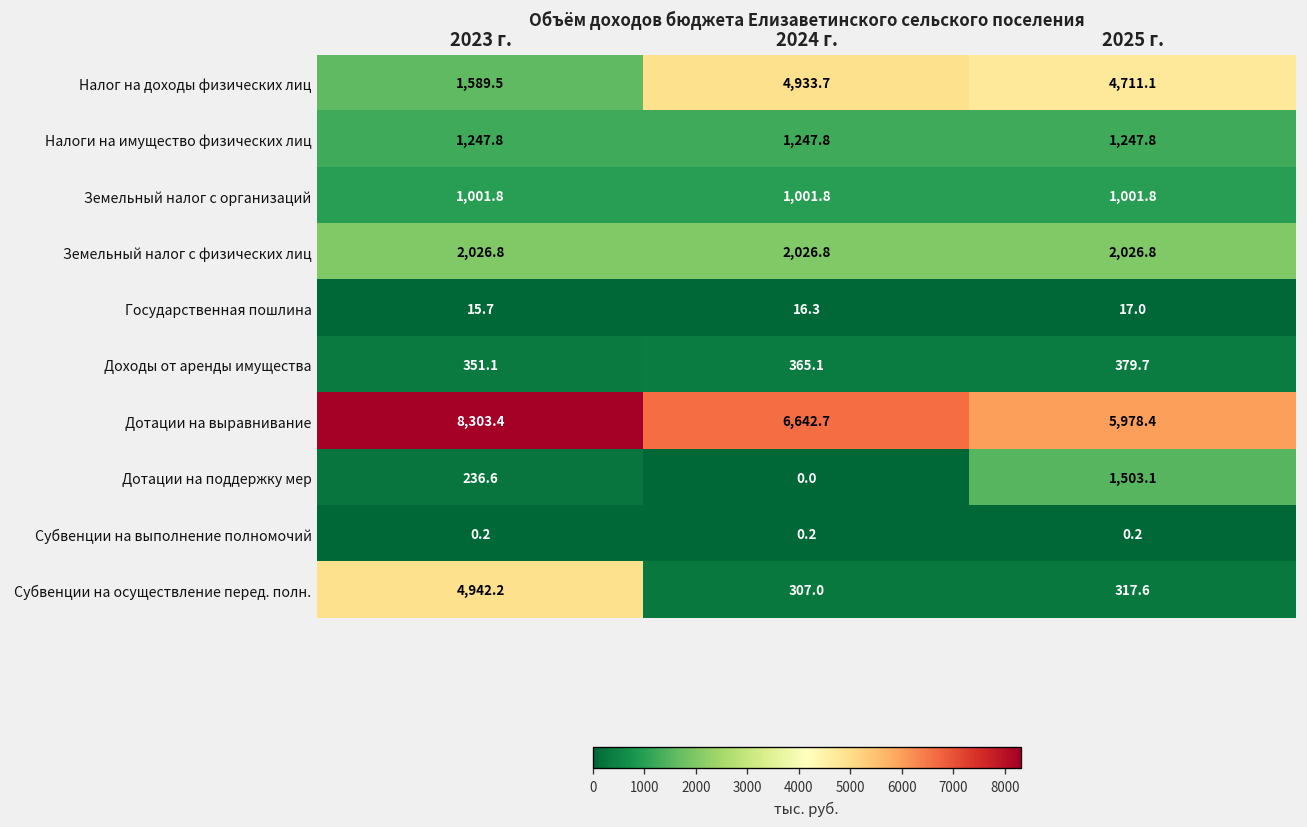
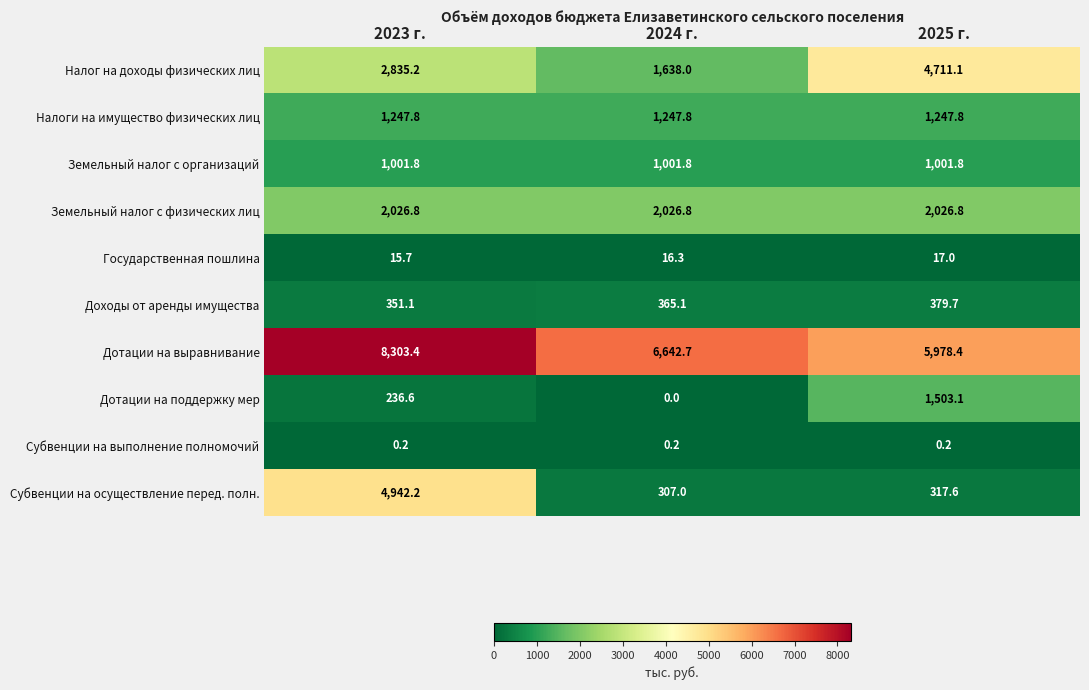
  {
    "Налог на доходы физических лиц": {
-     "2023 г.": "1,589.5",
-     "2024 г.": "4,933.7",
+     "2023 г.": "2,835.2",
+     "2024 г.": "1,638.0",
      "2025 г.": "4,711.1"
    },
    "Налоги на имущество физических лиц": {
      "2023 г.": "1,247.8",
      "2024 г.": "1,247.8",
      "2025 г.": "1,247.8"
    },
    "Земельный налог с организаций": {
      "2023 г.": "1,001.8",
      "2024 г.": "1,001.8",
      "2025 г.": "1,001.8"
    },
    "Земельный налог с физических лиц": {
      "2023 г.": "2,026.8",
      "2024 г.": "2,026.8",
      "2025 г.": "2,026.8"
    },
    "Государственная пошлина": {
      "2023 г.": "15.7",
      "2024 г.": "16.3",
      "2025 г.": "17.0"
    },
    "Доходы от аренды имущества": {
      "2023 г.": "351.1",
      "2024 г.": "365.1",
      "2025 г.": "379.7"
    },
    "Дотации на выравнивание": {
      "2023 г.": "8,303.4",
      "2024 г.": "6,642.7",
      "2025 г.": "5,978.4"
    },
    "Дотации на поддержку мер": {
      "2023 г.": "236.6",
      "2024 г.": "0.0",
      "2025 г.": "1,503.1"
    },
    "Субвенции на выполнение полномочий": {
      "2023 г.": "0.2",
      "2024 г.": "0.2",
      "2025 г.": "0.2"
    },
    "Субвенции на осуществление перед. полн.": {
      "2023 г.": "4,942.2",
      "2024 г.": "307.0",
      "2025 г.": "317.6"
    }
  }
